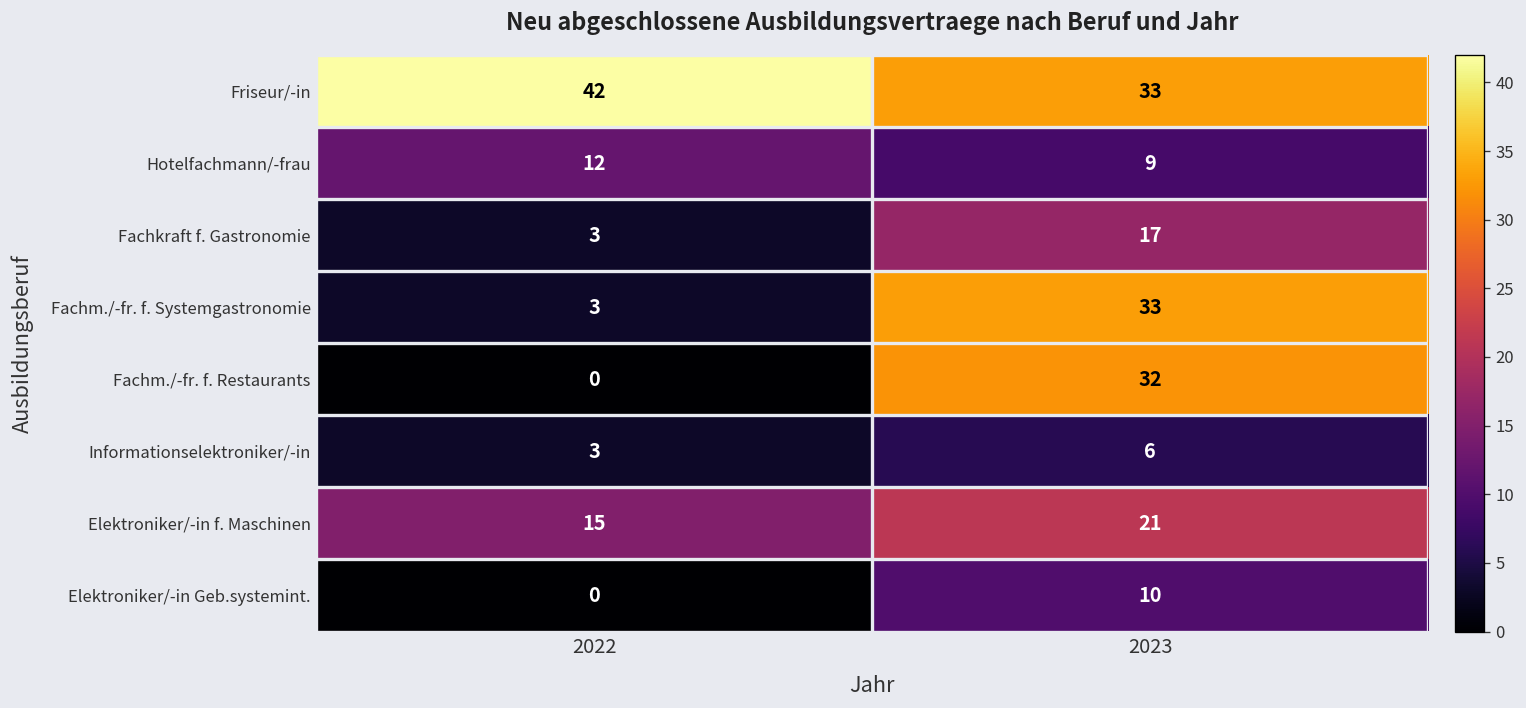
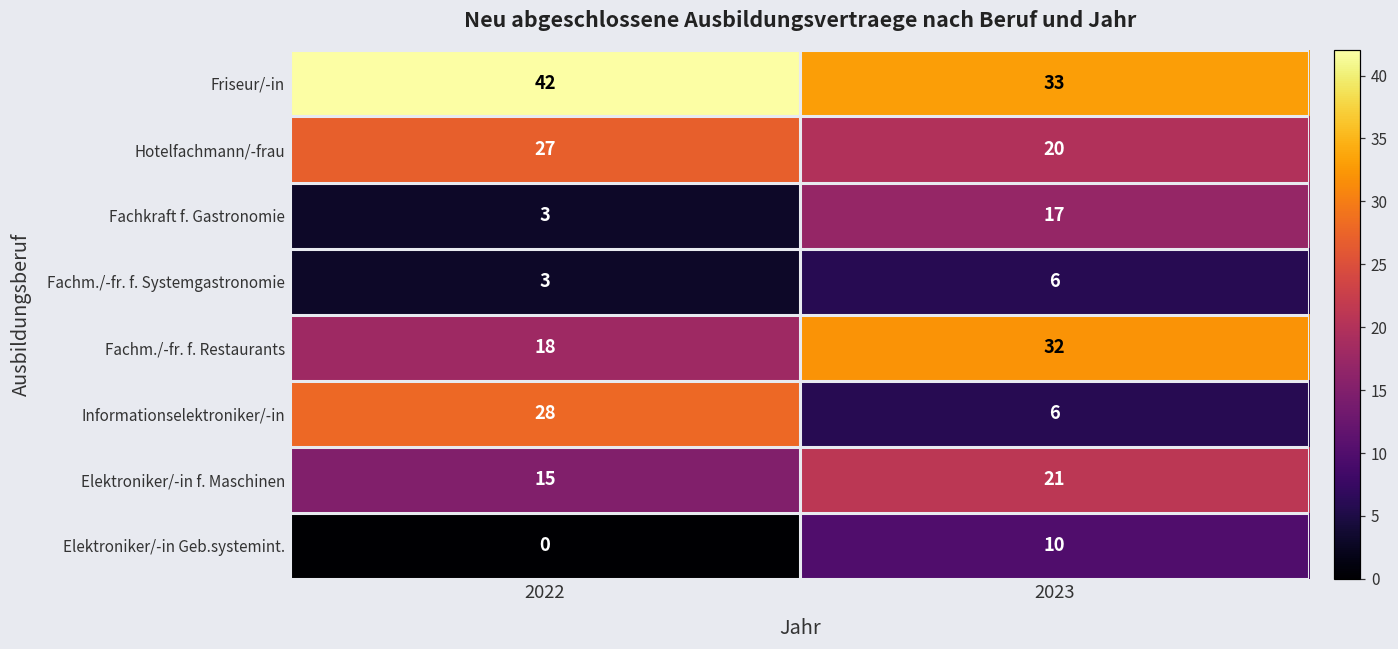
  {
    "Friseur/-in": {
      "2022": 42,
      "2023": 33
    },
    "Hotelfachmann/-frau": {
-     "2022": 12,
-     "2023": 9
+     "2022": 27,
+     "2023": 20
    },
    "Fachkraft f. Gastronomie": {
      "2022": 3,
      "2023": 17
    },
    "Fachm./-fr. f. Systemgastronomie": {
      "2022": 3,
-     "2023": 33
+     "2023": 6
    },
    "Fachm./-fr. f. Restaurants": {
-     "2022": 0,
+     "2022": 18,
      "2023": 32
    },
    "Informationselektroniker/-in": {
-     "2022": 3,
+     "2022": 28,
      "2023": 6
    },
    "Elektroniker/-in f. Maschinen": {
      "2022": 15,
      "2023": 21
    },
    "Elektroniker/-in Geb.systemint.": {
      "2022": 0,
      "2023": 10
    }
  }
